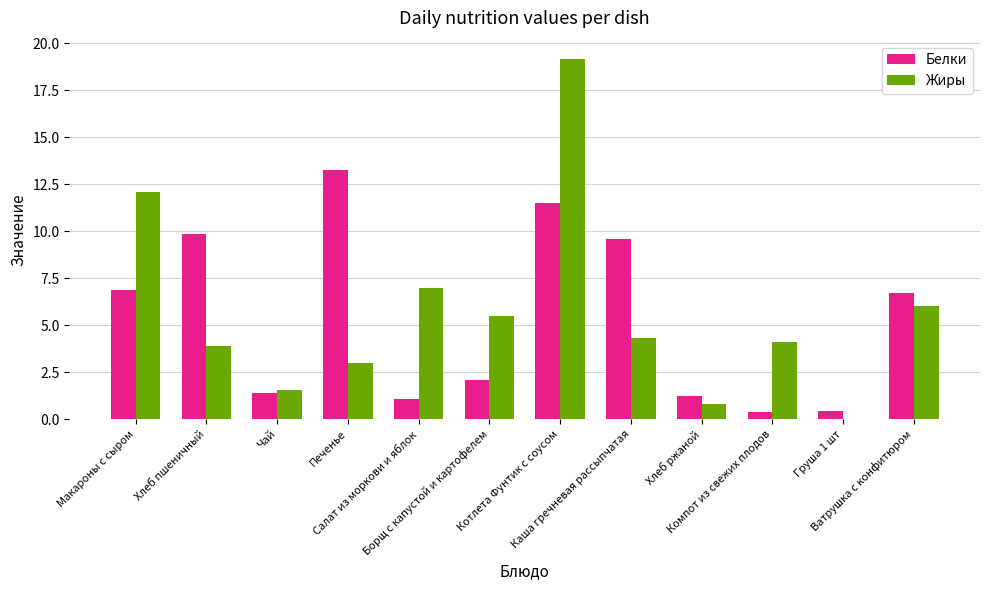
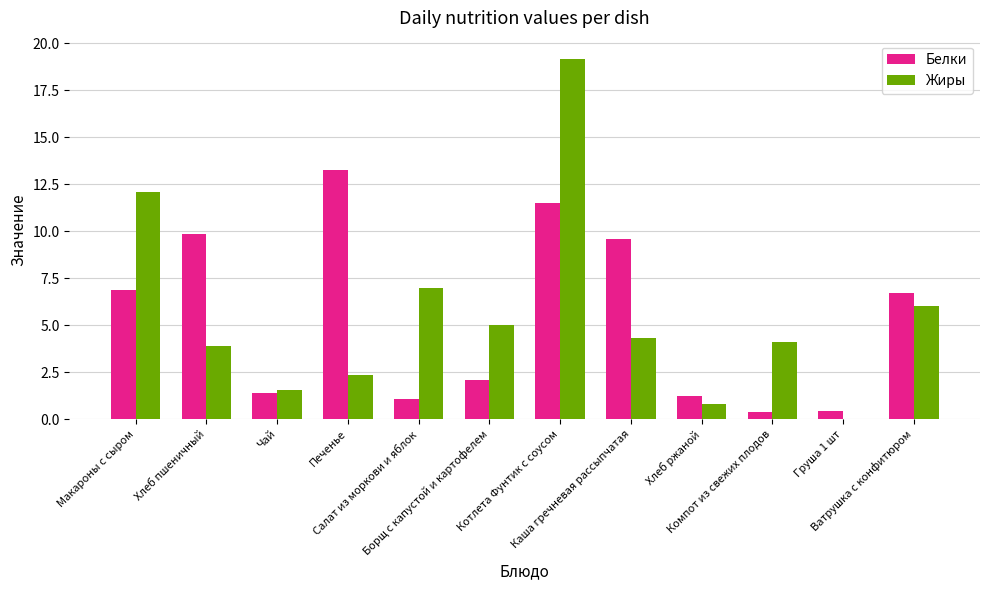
  {
    "Белки": {
      "Макароны с сыром": 6.9,
      "Хлеб пшеничный": 9.8,
      "Чай": 1.4,
      "Печенье": 13.3,
      "Салат из моркови и яблок": 1.1,
      "Борщ с капустой и картофелем": 2.1,
      "Котлета Фунтик с соусом": 11.5,
      "Каша гречневая рассыпчатая": 9.6,
      "Хлеб ржаной": 1.2,
      "Компот из свежих плодов": 0.4,
      "Груша 1 шт": 0.5,
      "Ватрушка с конфитюром": 6.7
    },
    "Жиры": {
      "Макароны с сыром": 12.1,
      "Хлеб пшеничный": 3.9,
      "Чай": 1.6,
-     "Печенье": 3.0,
+     "Печенье": 2.4,
      "Салат из моркови и яблок": 7.0,
-     "Борщ с капустой и картофелем": 5.5,
+     "Борщ с капустой и картофелем": 5.0,
      "Котлета Фунтик с соусом": 19.2,
      "Каша гречневая рассыпчатая": 4.3,
      "Хлеб ржаной": 0.8,
      "Компот из свежих плодов": 4.1,
      "Груша 1 шт": 0.0,
      "Ватрушка с конфитюром": 6.0
    }
  }
